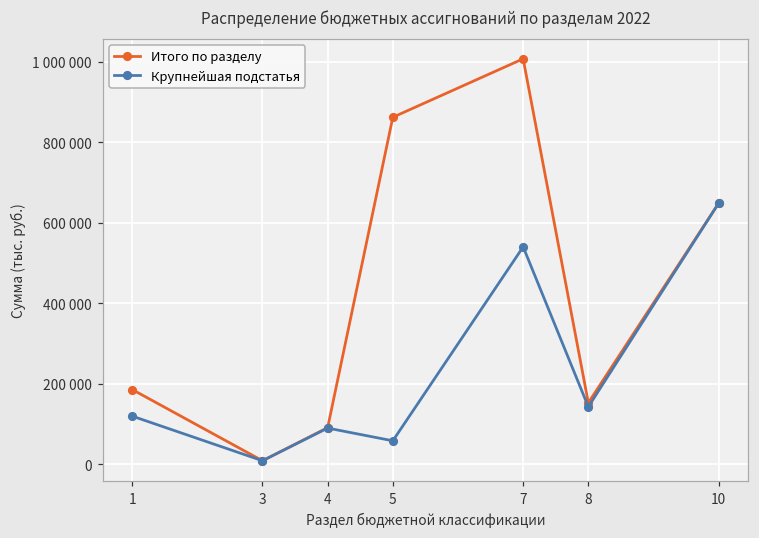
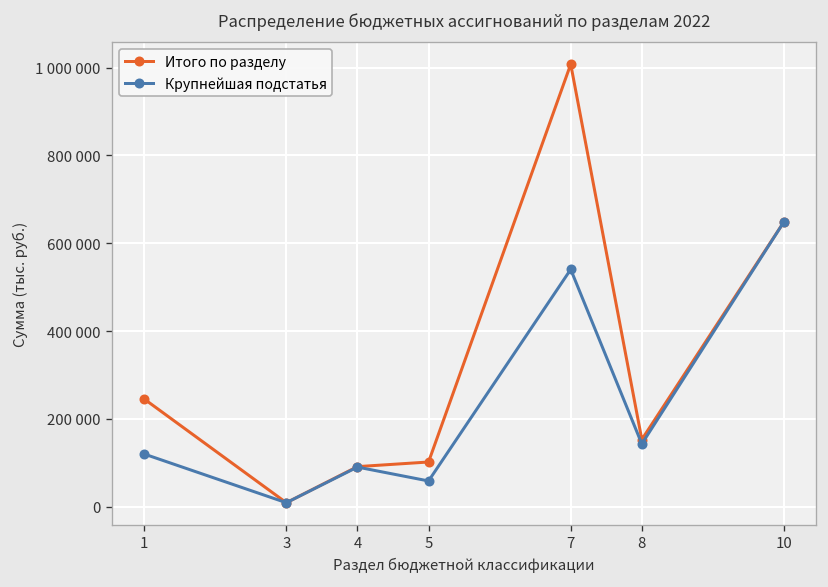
  {
    "Итого по разделу": {
-     "1": 190000,
-     "5": 860000,
+     "1": 250000,
+     "5": 100000,
      "7": 1010000,
      "8": 150000
    },
    "Крупнейшая подстатья": {
      "1": 120000,
      "5": 60000,
      "7": 540000,
      "8": 140000
    }
  }
